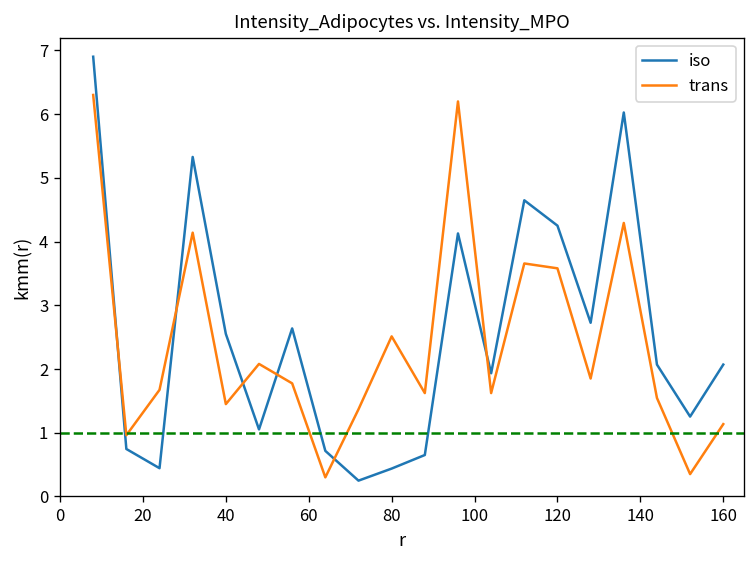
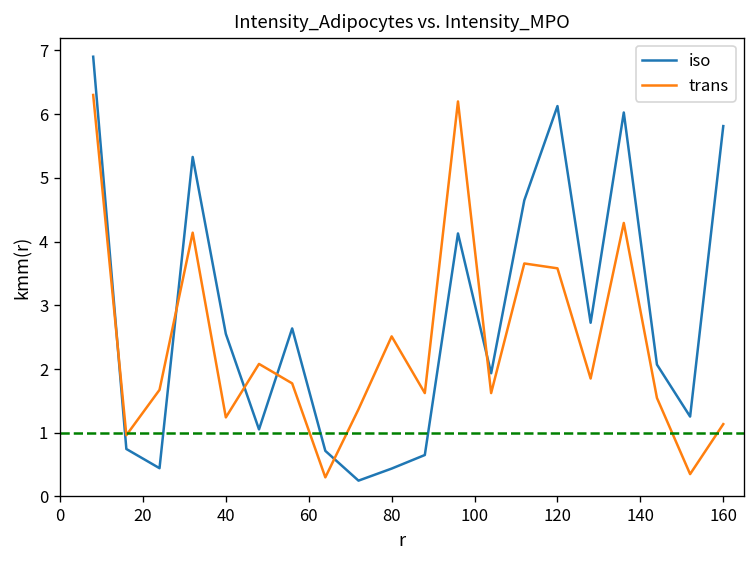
  {
    "iso": {
      "40": 2.6,
      "80": 0.4,
-     "120": 4.2,
-     "160": 2.1
+     "120": 6.1,
+     "160": 5.8
    },
    "trans": {
-     "40": 1.4,
+     "40": 1.2,
      "80": 2.5,
      "120": 3.6,
      "160": 1.1
    }
  }
